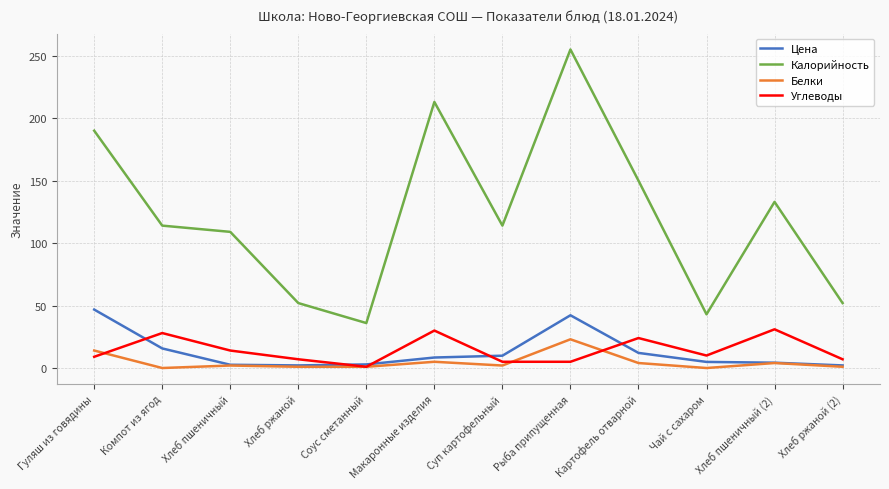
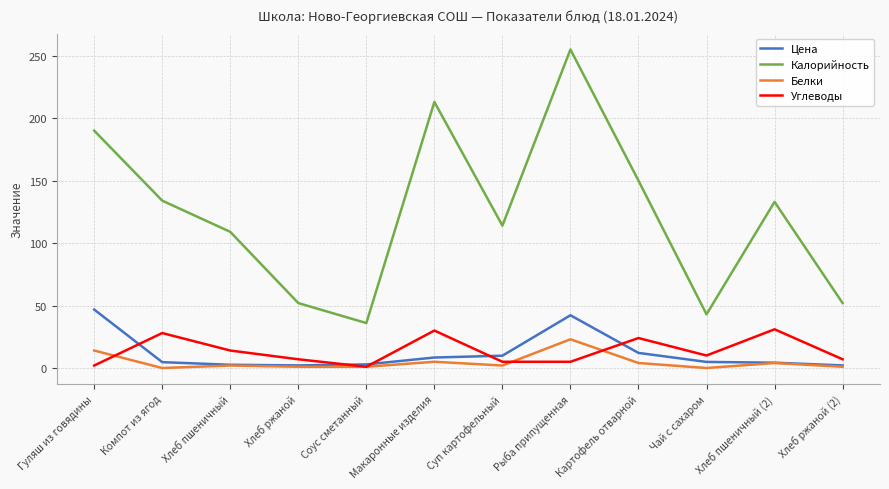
  {
    "Цена": {
      "Гуляш из говядины": 47,
-     "Компот из ягод": 16,
+     "Компот из ягод": 5,
      "Макаронные изделия": 8,
      "Суп картофельный": 10,
      "Рыба припущенная": 42,
      "Картофель отварной": 12,
      "Чай с сахаром": 5
    },
    "Калорийность": {
      "Гуляш из говядины": 190,
-     "Компот из ягод": 114,
+     "Компот из ягод": 134,
      "Хлеб пшеничный": 109,
      "Хлеб ржаной": 52,
      "Соус сметанный": 36,
      "Макаронные изделия": 213,
      "Суп картофельный": 114,
      "Рыба припущенная": 255,
      "Картофель отварной": 150,
      "Чай с сахаром": 43,
      "Хлеб пшеничный (2)": 133,
      "Хлеб ржаной (2)": 52
    },
    "Белки": {
      "Гуляш из говядины": 14,
      "Компот из ягод": 0,
      "Макаронные изделия": 5,
      "Суп картофельный": 2,
      "Рыба припущенная": 23,
      "Картофель отварной": 4,
      "Чай с сахаром": 0
    },
    "Углеводы": {
-     "Гуляш из говядины": 9,
+     "Гуляш из говядины": 2,
      "Компот из ягод": 28,
      "Хлеб пшеничный": 14,
      "Хлеб ржаной": 7,
      "Макаронные изделия": 30,
      "Суп картофельный": 5,
      "Рыба припущенная": 5,
      "Картофель отварной": 24,
      "Чай с сахаром": 10,
      "Хлеб пшеничный (2)": 31,
      "Хлеб ржаной (2)": 7
    }
  }
